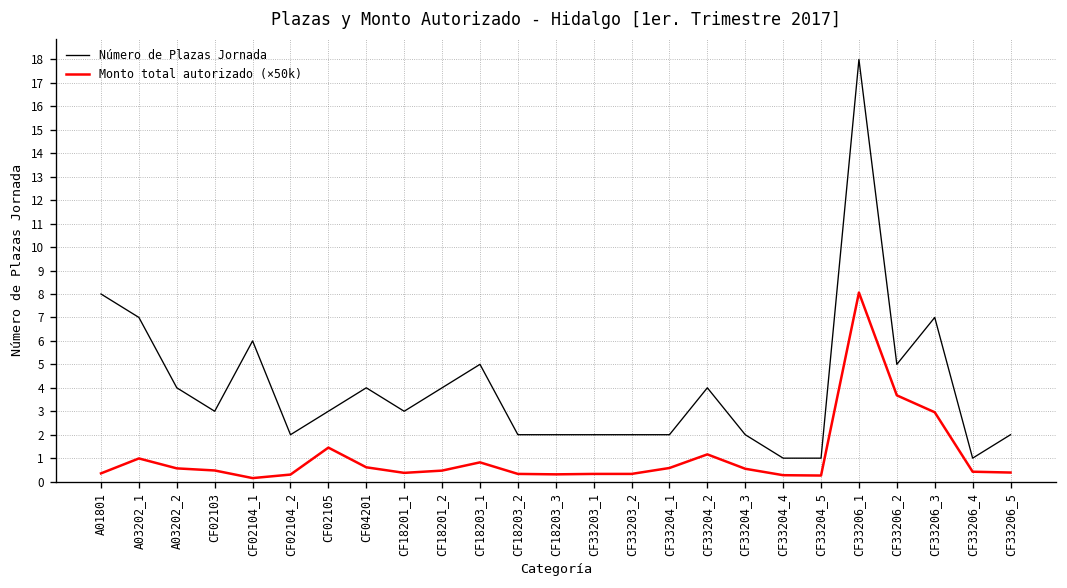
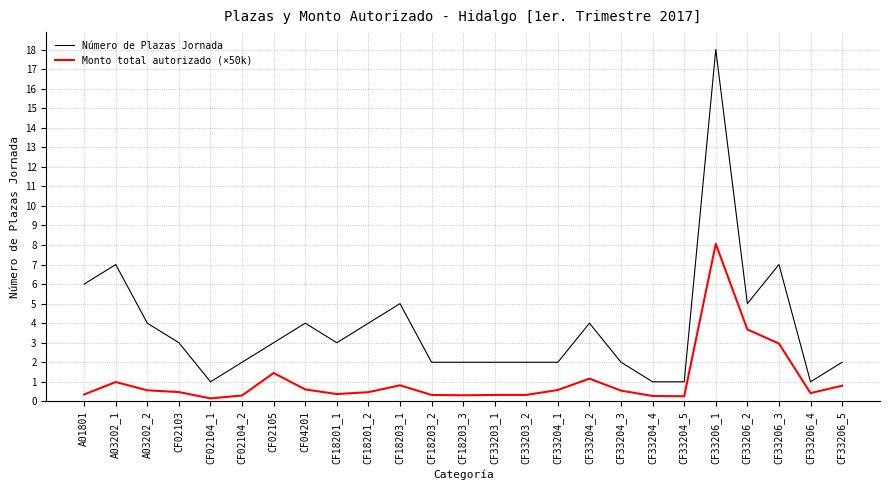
  {
    "Número de Plazas Jornada": {
-     "A01801": 8,
+     "A01801": 6,
      "A03202_1": 7,
      "A03202_2": 4,
      "CF02103": 3,
-     "CF02104_1": 6,
+     "CF02104_1": 1,
      "CF02104_2": 2,
      "CF02105": 3,
      "CF04201": 4,
      "CF18201_1": 3,
      "CF18201_2": 4,
      "CF18203_1": 5,
      "CF18203_2": 2,
      "CF18203_3": 2,
      "CF33203_1": 2,
      "CF33203_2": 2,
      "CF33204_1": 2,
      "CF33204_2": 4,
      "CF33204_3": 2,
      "CF33204_4": 1,
      "CF33204_5": 1,
      "CF33206_1": 18,
      "CF33206_2": 5,
      "CF33206_3": 7,
      "CF33206_4": 1,
      "CF33206_5": 2
    },
    "Monto total autorizado (×50k)": {
      "A01801": 0.4,
      "A03202_1": 1.0,
      "A03202_2": 0.6,
      "CF02103": 0.5,
      "CF02104_1": 0.2,
      "CF02104_2": 0.3,
      "CF02105": 1.5,
      "CF04201": 0.6,
      "CF18201_1": 0.4,
      "CF18201_2": 0.5,
      "CF18203_1": 0.8,
      "CF18203_2": 0.3,
      "CF18203_3": 0.3,
      "CF33203_1": 0.3,
      "CF33203_2": 0.3,
      "CF33204_1": 0.6,
      "CF33204_2": 1.2,
      "CF33204_3": 0.5,
      "CF33204_4": 0.3,
      "CF33204_5": 0.3,
      "CF33206_1": 8.1,
      "CF33206_2": 3.7,
      "CF33206_3": 3.0,
      "CF33206_4": 0.4,
-     "CF33206_5": 0.4
+     "CF33206_5": 0.8
    }
  }
